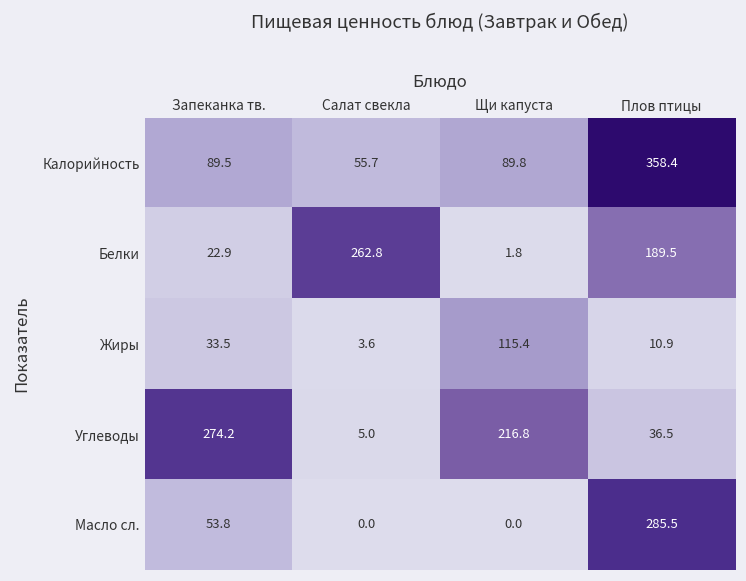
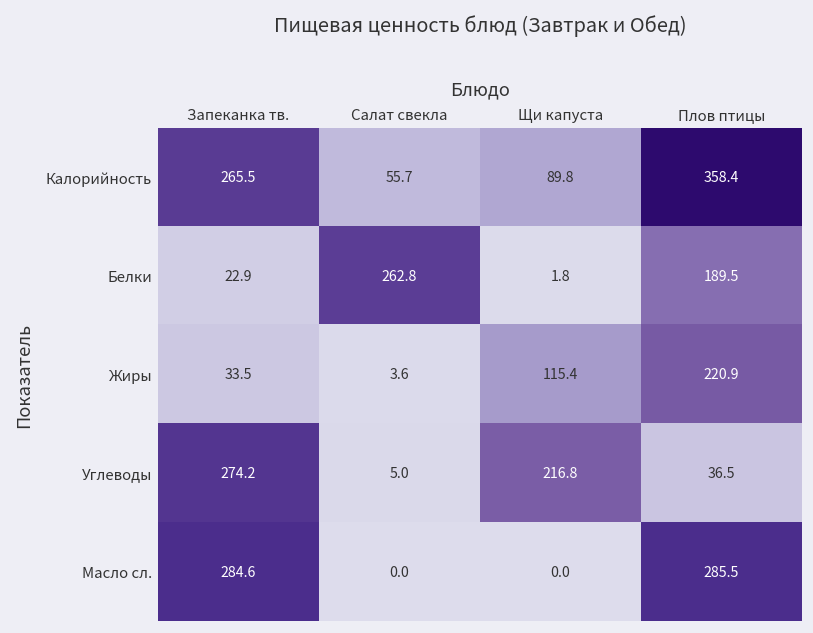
  {
    "Калорийность": {
-     "Запеканка тв.": 89.5,
+     "Запеканка тв.": 265.5,
      "Салат свекла": 55.7,
      "Щи капуста": 89.8,
      "Плов птицы": 358.4
    },
    "Белки": {
      "Запеканка тв.": 22.9,
      "Салат свекла": 262.8,
      "Щи капуста": 1.8,
      "Плов птицы": 189.5
    },
    "Жиры": {
      "Запеканка тв.": 33.5,
      "Салат свекла": 3.6,
      "Щи капуста": 115.4,
-     "Плов птицы": 10.9
+     "Плов птицы": 220.9
    },
    "Углеводы": {
      "Запеканка тв.": 274.2,
      "Салат свекла": 5.0,
      "Щи капуста": 216.8,
      "Плов птицы": 36.5
    },
    "Масло сл.": {
-     "Запеканка тв.": 53.8,
+     "Запеканка тв.": 284.6,
      "Салат свекла": 0.0,
      "Щи капуста": 0.0,
      "Плов птицы": 285.5
    }
  }
